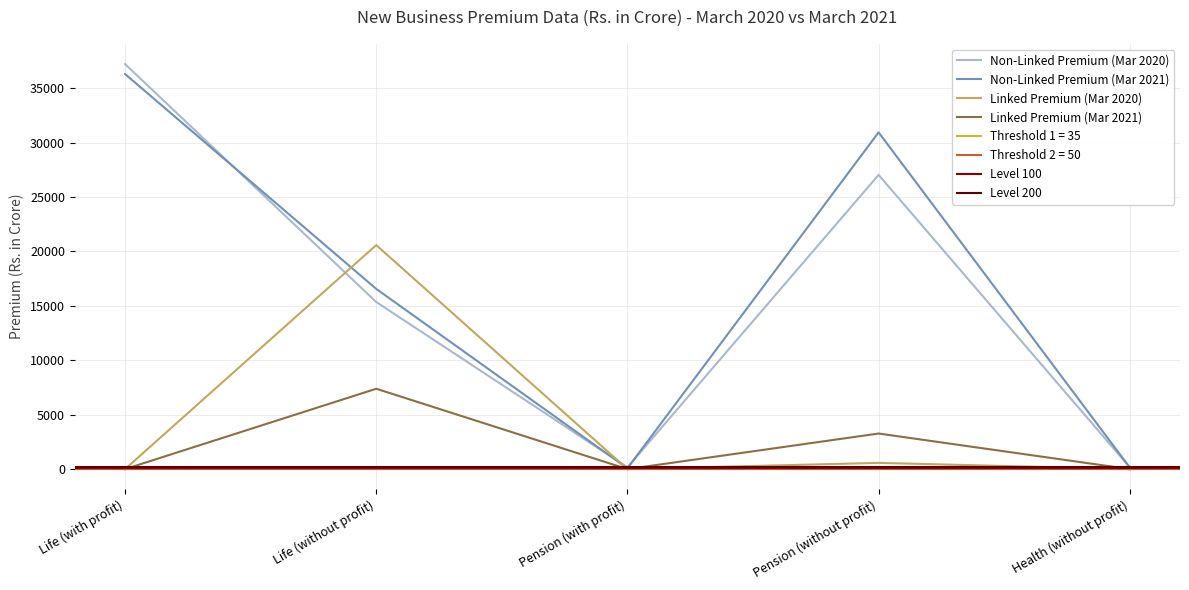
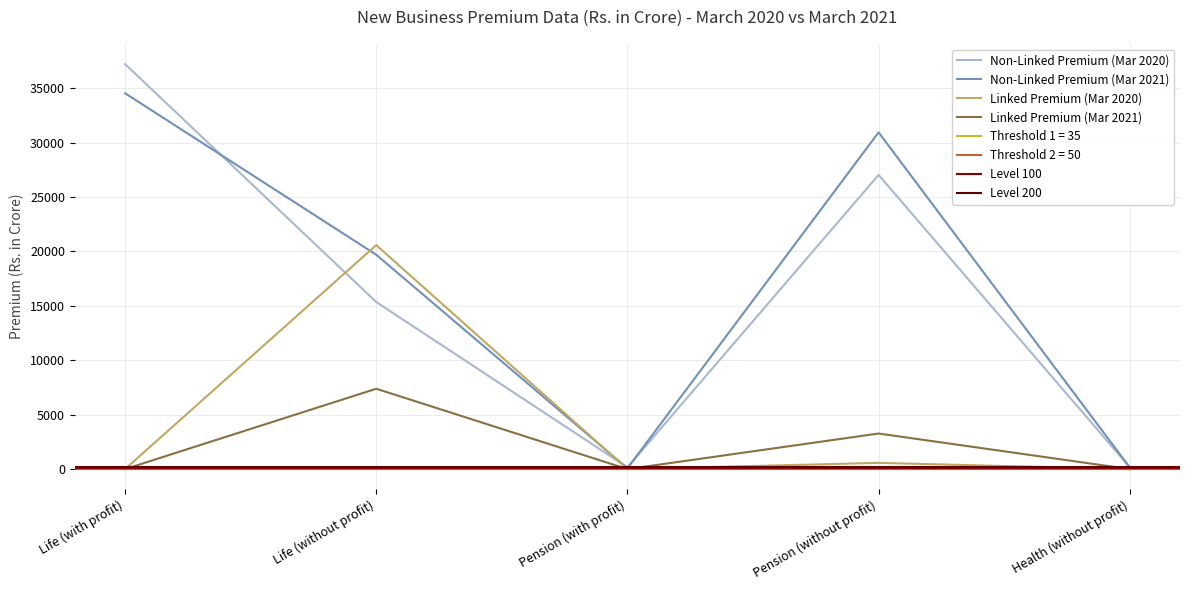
  {
    "Non-Linked Premium (Mar 2020)": {
      "Life (with profit)": 37200,
      "Life (without profit)": 15400,
      "Pension (without profit)": 27000
    },
    "Non-Linked Premium (Mar 2021)": {
-     "Life (with profit)": 36300,
-     "Life (without profit)": 16600,
+     "Life (with profit)": 34500,
+     "Life (without profit)": 19700,
      "Pension (without profit)": 30900
    },
    "Linked Premium (Mar 2020)": {
      "Life (without profit)": 20600,
      "Pension (without profit)": 600
    },
    "Linked Premium (Mar 2021)": {
      "Life (without profit)": 7400,
      "Pension (without profit)": 3300
    }
  }
